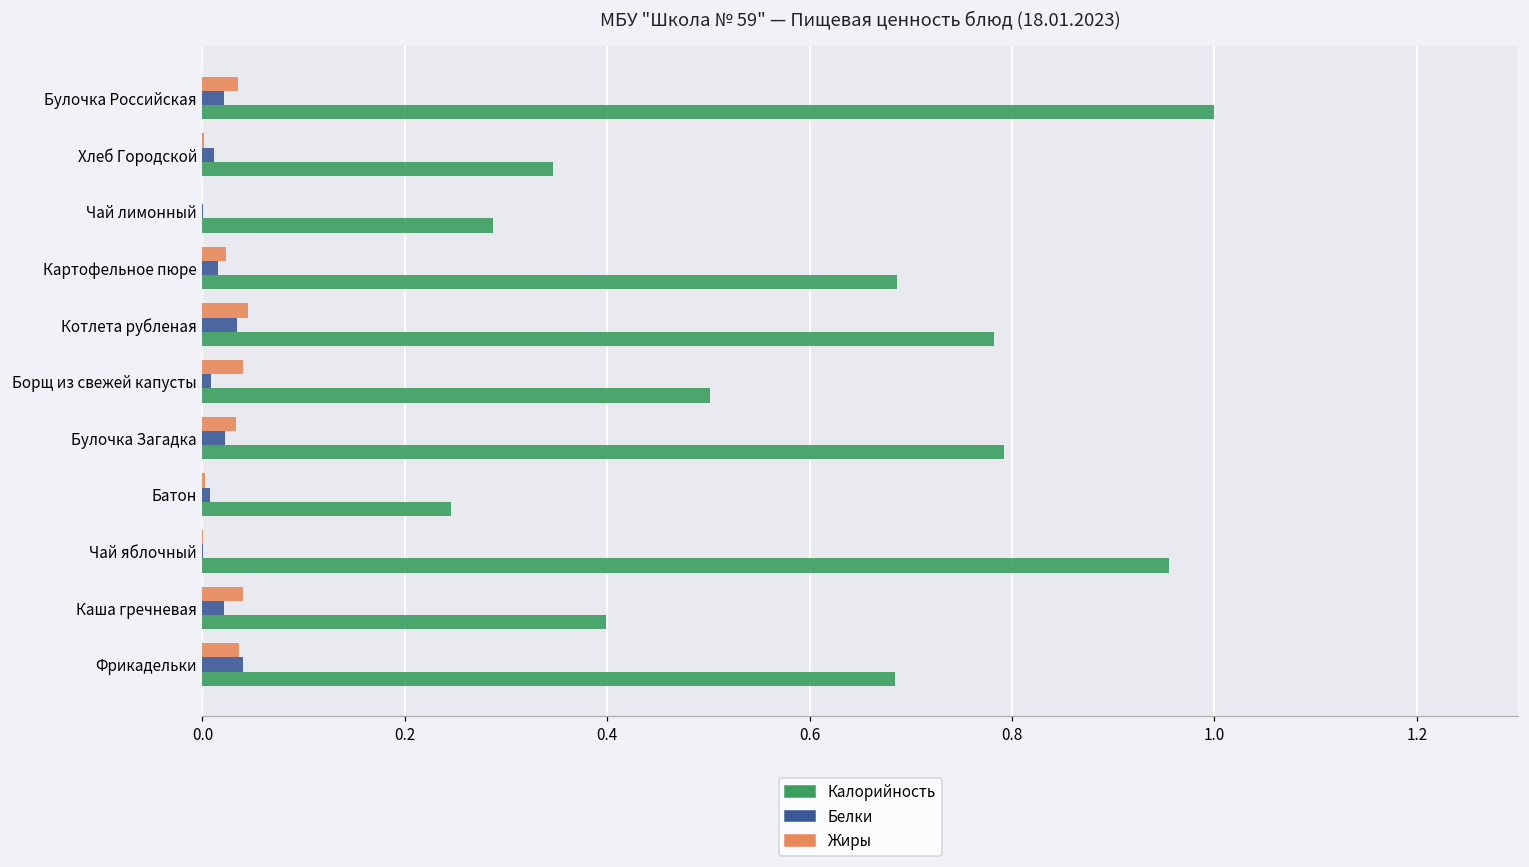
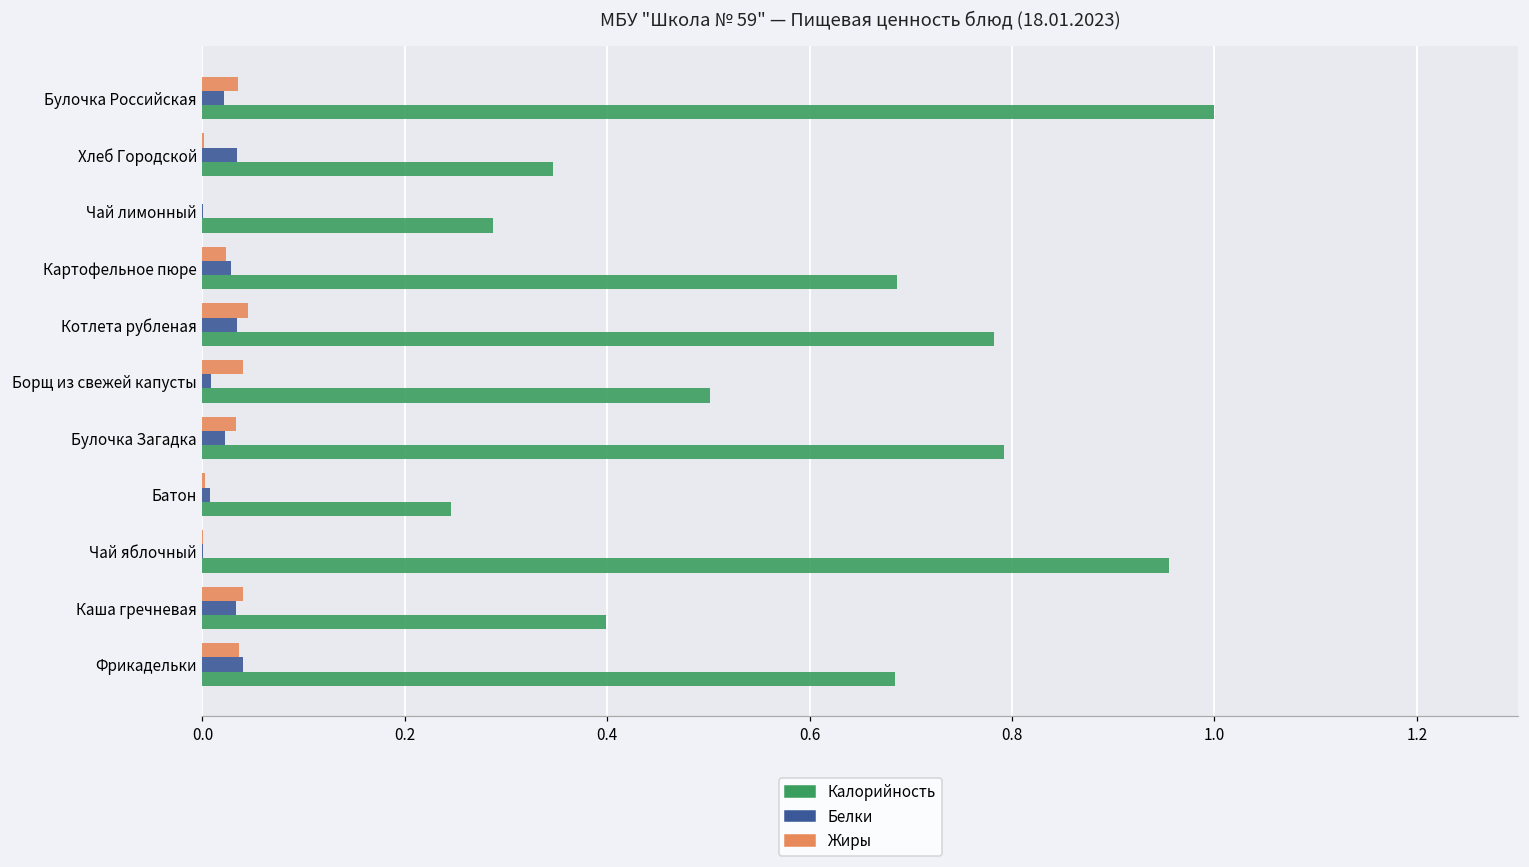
  {
    "Калорийность": {
      "Булочка Российская": 1.00,
      "Хлеб Городской": 0.35,
      "Чай лимонный": 0.29,
      "Картофельное пюре": 0.69,
      "Котлета рубленая": 0.78,
      "Борщ из свежей капусты": 0.50,
      "Булочка Загадка": 0.79,
      "Батон": 0.25,
      "Чай яблочный": 0.95,
      "Каша гречневая": 0.40,
      "Фрикадельки": 0.68
    },
    "Белки": {
      "Булочка Российская": 0.02,
-     "Хлеб Городской": 0.01,
-     "Картофельное пюре": 0.02,
+     "Хлеб Городской": 0.03,
+     "Картофельное пюре": 0.03,
      "Котлета рубленая": 0.03,
      "Борщ из свежей капусты": 0.01,
      "Булочка Загадка": 0.02,
      "Батон": 0.01,
-     "Каша гречневая": 0.02,
+     "Каша гречневая": 0.03,
      "Фрикадельки": 0.04
    },
    "Жиры": {
      "Булочка Российская": 0.04,
      "Картофельное пюре": 0.02,
      "Котлета рубленая": 0.04,
      "Борщ из свежей капусты": 0.04,
      "Булочка Загадка": 0.03,
      "Батон": 0.00,
      "Каша гречневая": 0.04,
      "Фрикадельки": 0.04
    }
  }
